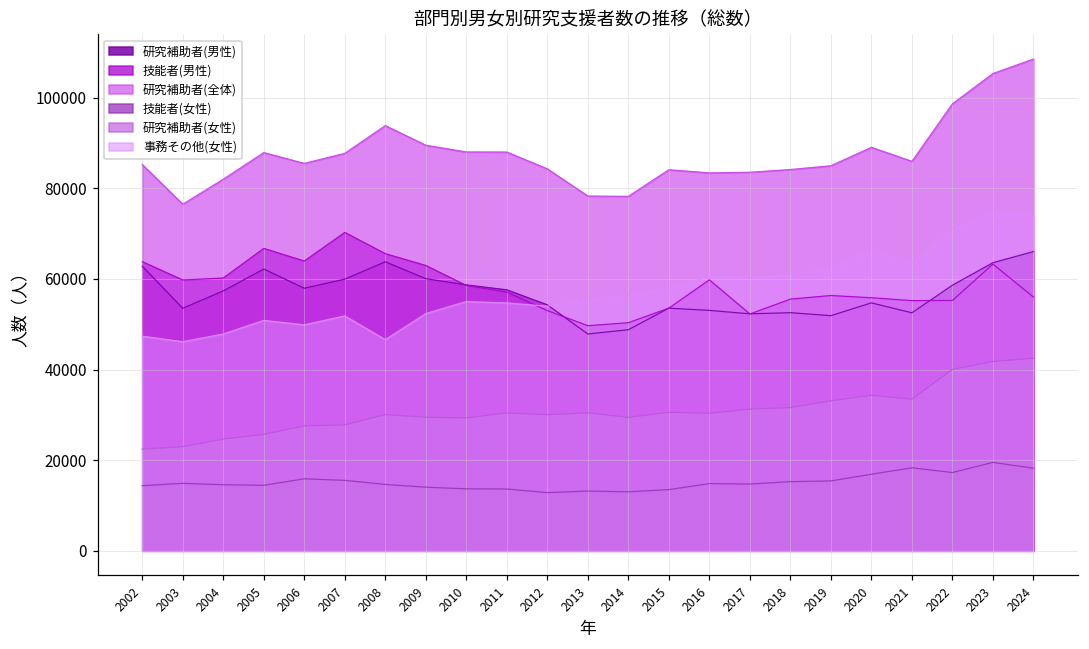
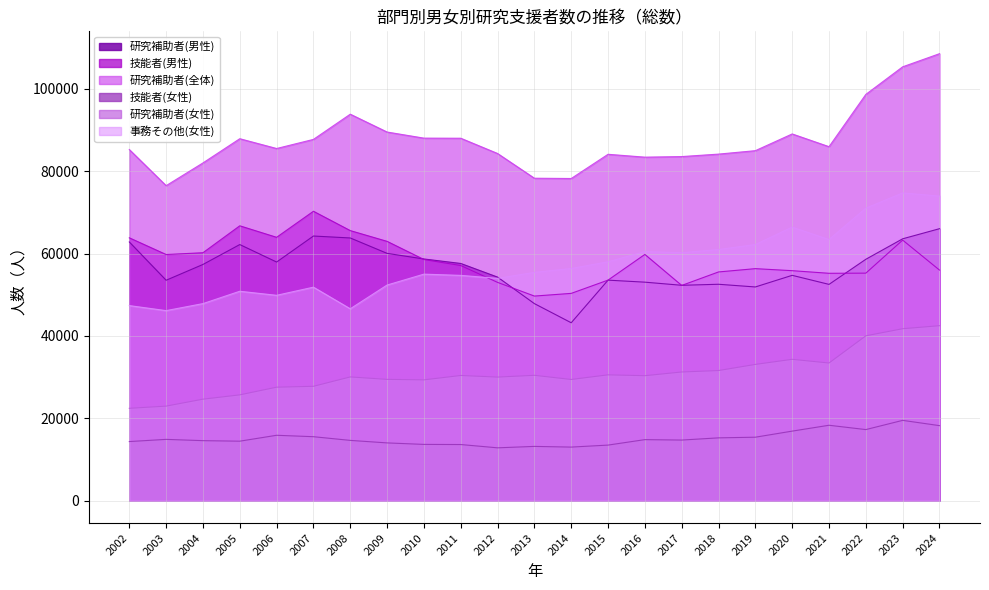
  {
    "研究補助者(男性)": {
      "2002": 63000,
      "2003": 54000,
      "2004": 57000,
      "2005": 62000,
      "2006": 58000,
-     "2007": 60000,
+     "2007": 64000,
      "2008": 64000,
      "2009": 60000,
      "2013": 48000,
-     "2014": 49000,
+     "2014": 43000,
      "2016": 53000,
      "2018": 53000,
      "2019": 52000,
      "2020": 55000,
      "2021": 53000,
      "2022": 59000,
      "2024": 66000
    },
    "事務その他(女性)": {
      "2002": 47000,
      "2003": 46000,
      "2004": 48000,
      "2005": 51000,
      "2006": 50000,
      "2007": 52000,
      "2008": 47000,
      "2009": 52000,
      "2010": 55000,
      "2011": 55000,
      "2013": 55000,
      "2014": 56000,
      "2015": 58000,
      "2016": 60000,
      "2017": 60000,
      "2018": 61000,
      "2019": 62000,
      "2020": 66000,
      "2021": 63000,
      "2022": 71000,
      "2023": 75000,
      "2024": 74000
    }
  }
